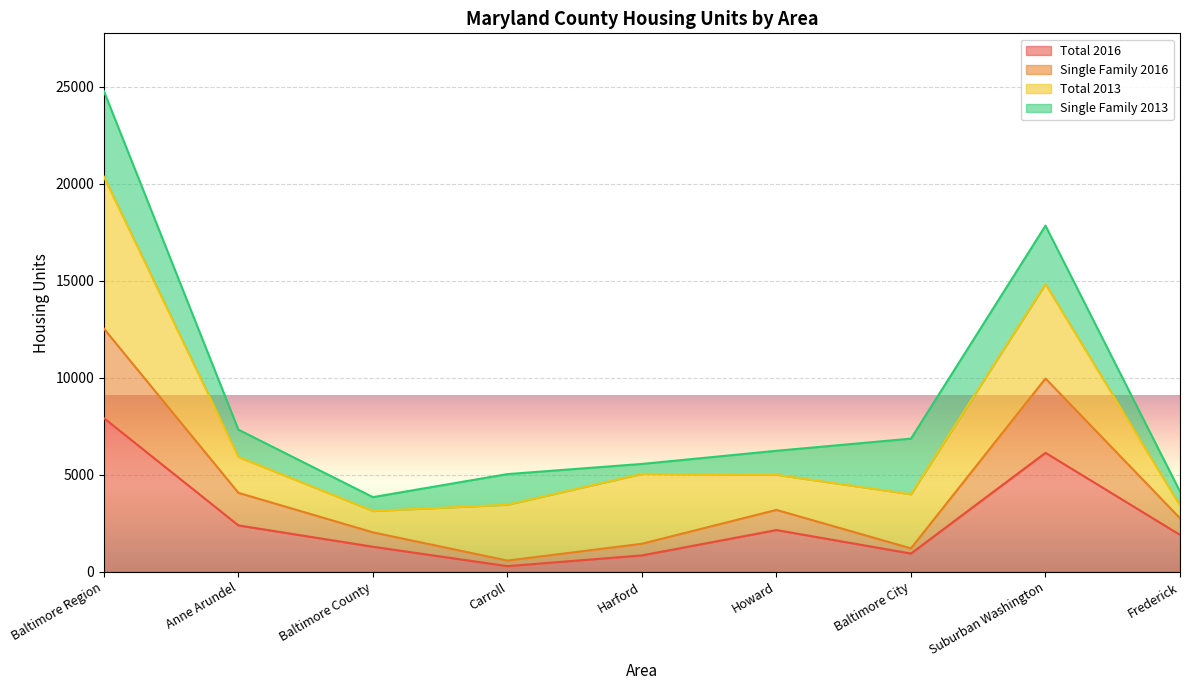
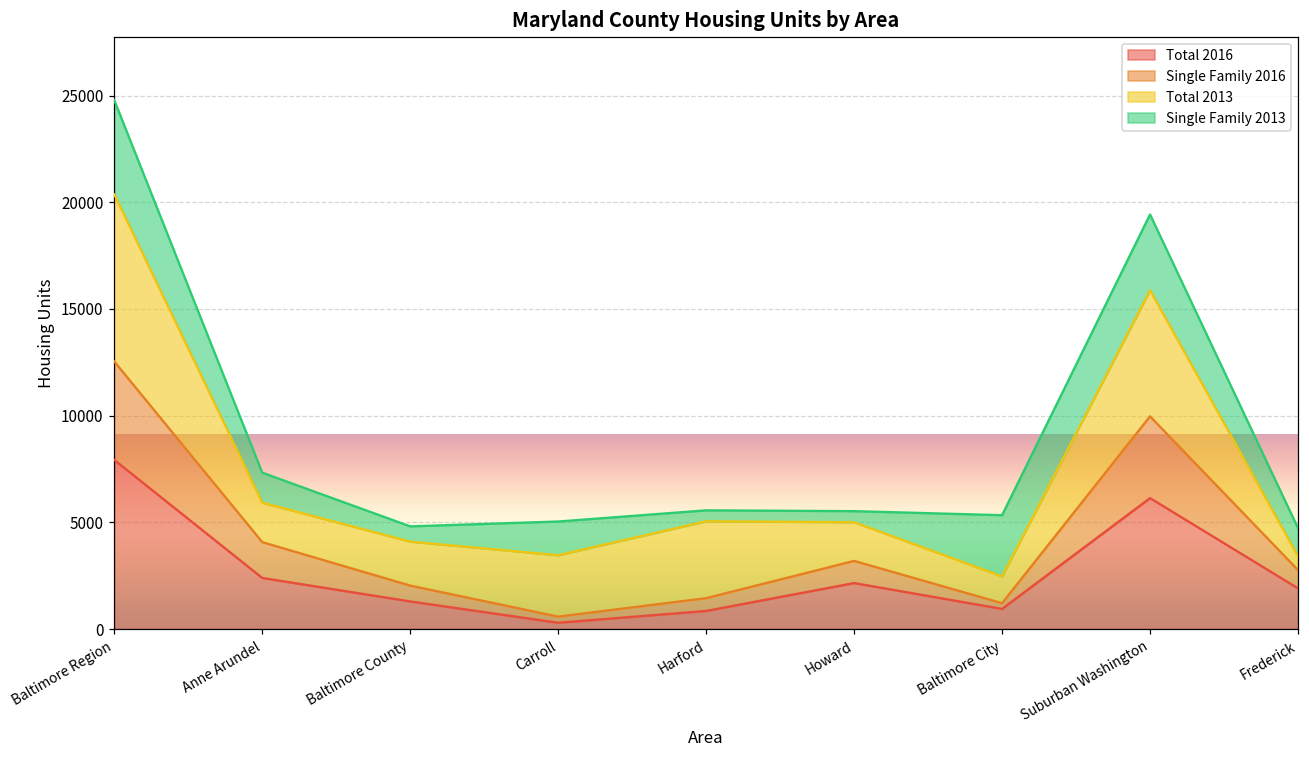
  {
    "Total 2013": {
      "Baltimore Region": 7800,
      "Anne Arundel": 1900,
-     "Baltimore County": 1100,
+     "Baltimore County": 2100,
      "Carroll": 2900,
      "Harford": 3600,
      "Howard": 1800,
-     "Baltimore City": 2800,
-     "Suburban Washington": 4900,
+     "Baltimore City": 1300,
+     "Suburban Washington": 5900,
      "Frederick": 700
    },
    "Single Family 2013": {
      "Baltimore Region": 4400,
      "Anne Arundel": 1400,
      "Baltimore County": 700,
      "Carroll": 1600,
      "Harford": 500,
-     "Howard": 1200,
+     "Howard": 500,
      "Baltimore City": 2900,
-     "Suburban Washington": 3000,
-     "Frederick": 700
+     "Suburban Washington": 3600,
+     "Frederick": 1300
    }
  }
